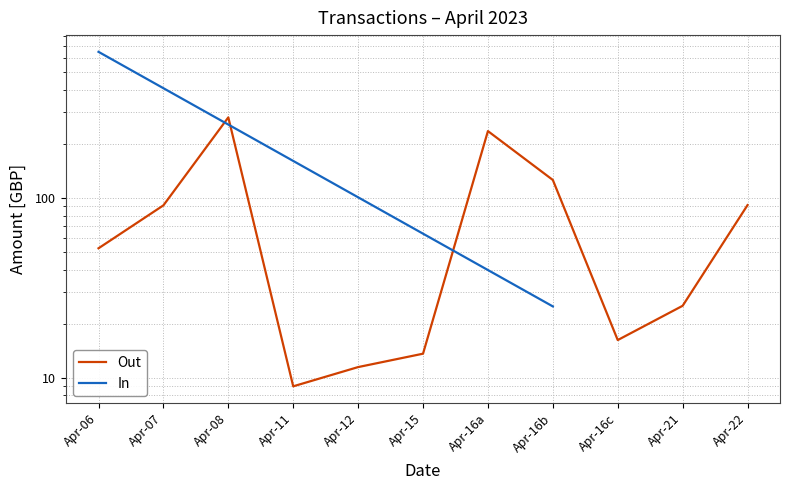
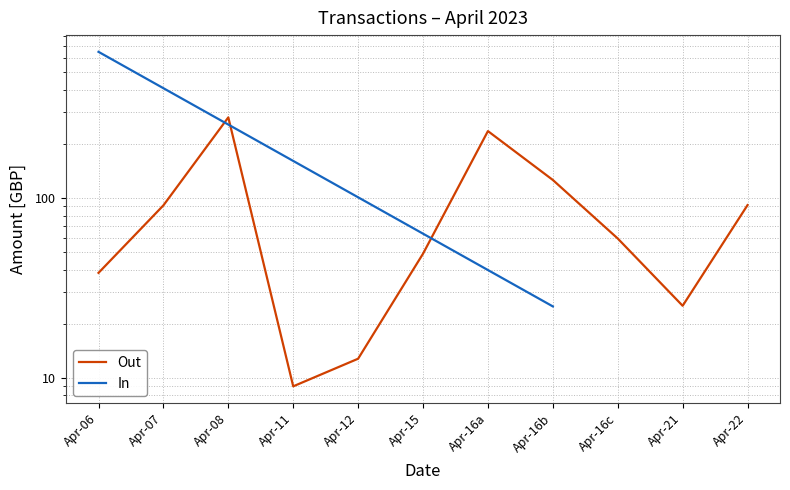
  {
    "Out": {
-     "Apr-06": 53,
+     "Apr-06": 38,
      "Apr-07": 90,
      "Apr-08": 280,
      "Apr-11": 9,
-     "Apr-12": 12,
-     "Apr-15": 14,
+     "Apr-12": 13,
+     "Apr-15": 49,
      "Apr-16a": 240,
      "Apr-16b": 130,
-     "Apr-16c": 16,
+     "Apr-16c": 60,
      "Apr-21": 25,
      "Apr-22": 90
    },
    "In": {
      "Apr-06": 650,
      "Apr-16b": 25
    }
  }
